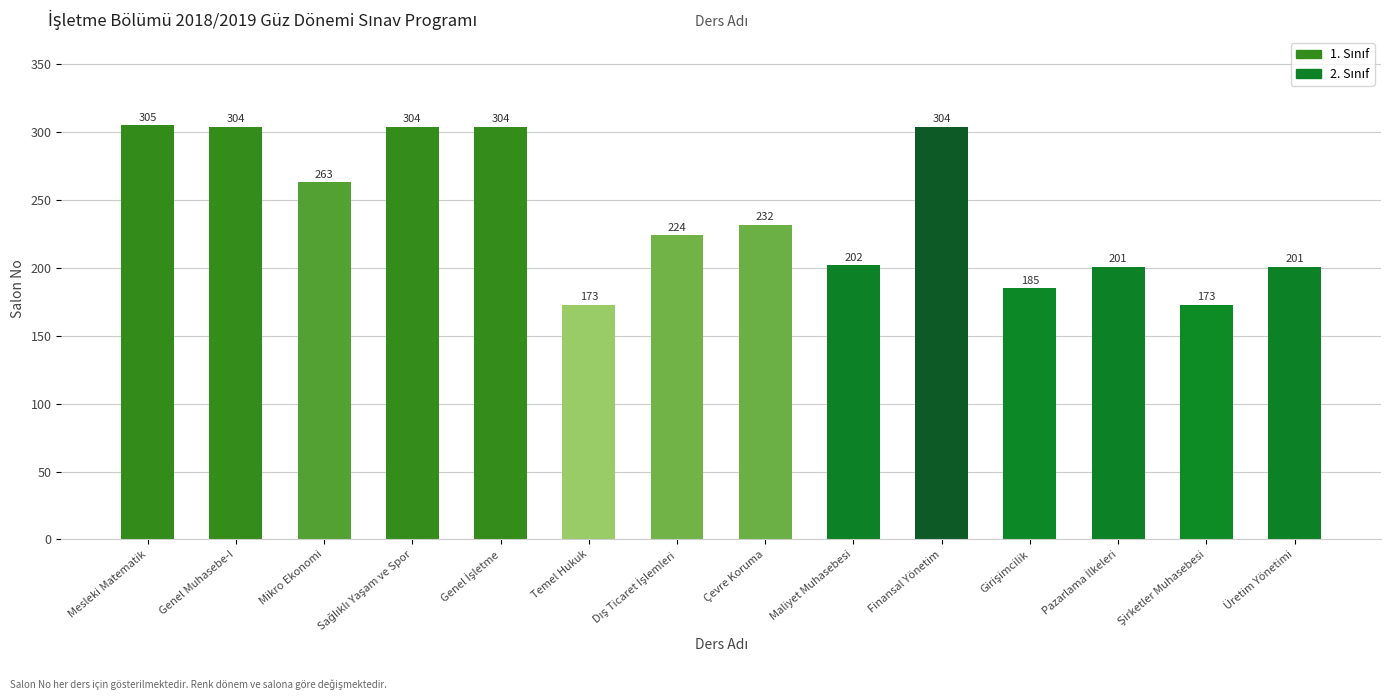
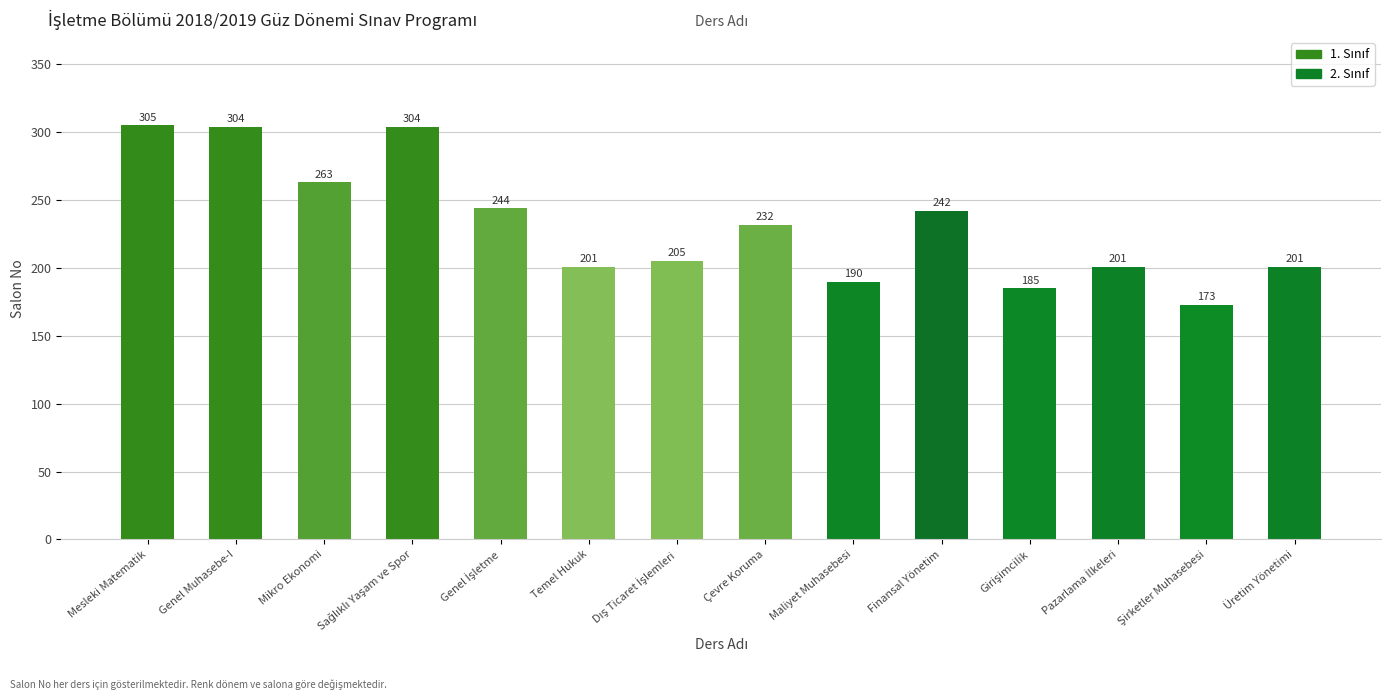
  {
    "Mesleki Matematik": 305,
    "Genel Muhasebe-I": 304,
    "Mikro Ekonomi": 263,
    "Sağlıklı Yaşam ve Spor": 304,
-   "Genel İşletme": 304,
-   "Temel Hukuk": 173,
-   "Dış Ticaret İşlemleri": 224,
+   "Genel İşletme": 244,
+   "Temel Hukuk": 201,
+   "Dış Ticaret İşlemleri": 205,
    "Çevre Koruma": 232,
-   "Maliyet Muhasebesi": 202,
-   "Finansal Yönetim": 304,
+   "Maliyet Muhasebesi": 190,
+   "Finansal Yönetim": 242,
    "Girişimcilik": 185,
    "Pazarlama İlkeleri": 201,
    "Şirketler Muhasebesi": 173,
    "Üretim Yönetimi": 201
  }
